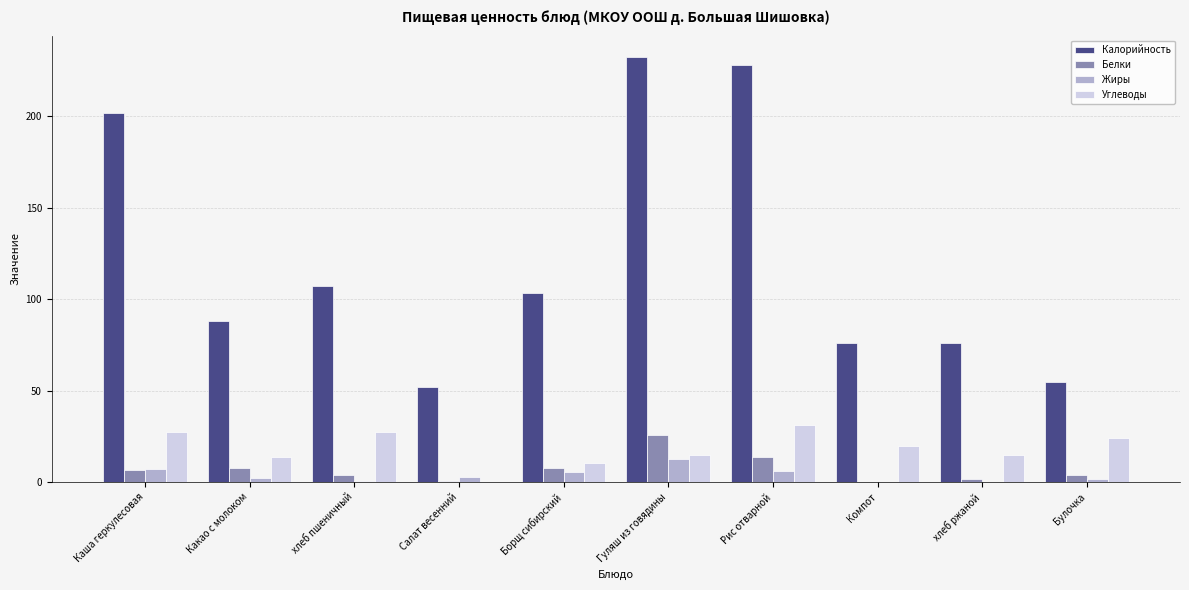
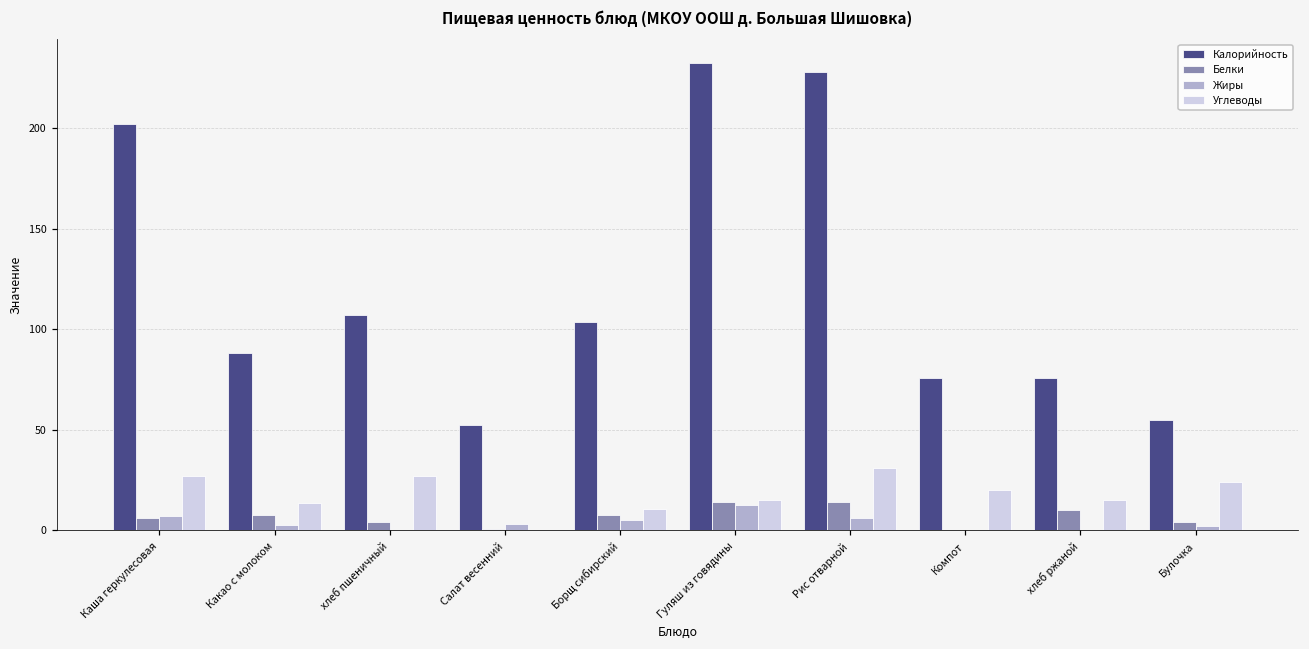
  {
    "Калорийность": {
      "Каша геркулесовая": 202,
      "Какао с молоком": 88,
      "хлеб пшеничный": 107,
      "Салат весенний": 52,
      "Борщ сибирский": 103,
      "Гуляш из говядины": 233,
      "Рис отварной": 228,
      "Компот": 76,
      "хлеб ржаной": 76,
      "Булочка": 55
    },
    "Белки": {
      "Каша геркулесовая": 6,
      "Какао с молоком": 8,
      "хлеб пшеничный": 4,
      "Борщ сибирский": 8,
-     "Гуляш из говядины": 26,
+     "Гуляш из говядины": 14,
      "Рис отварной": 14,
      "Компот": 0,
-     "хлеб ржаной": 2,
+     "хлеб ржаной": 10,
      "Булочка": 4
    }
  }
